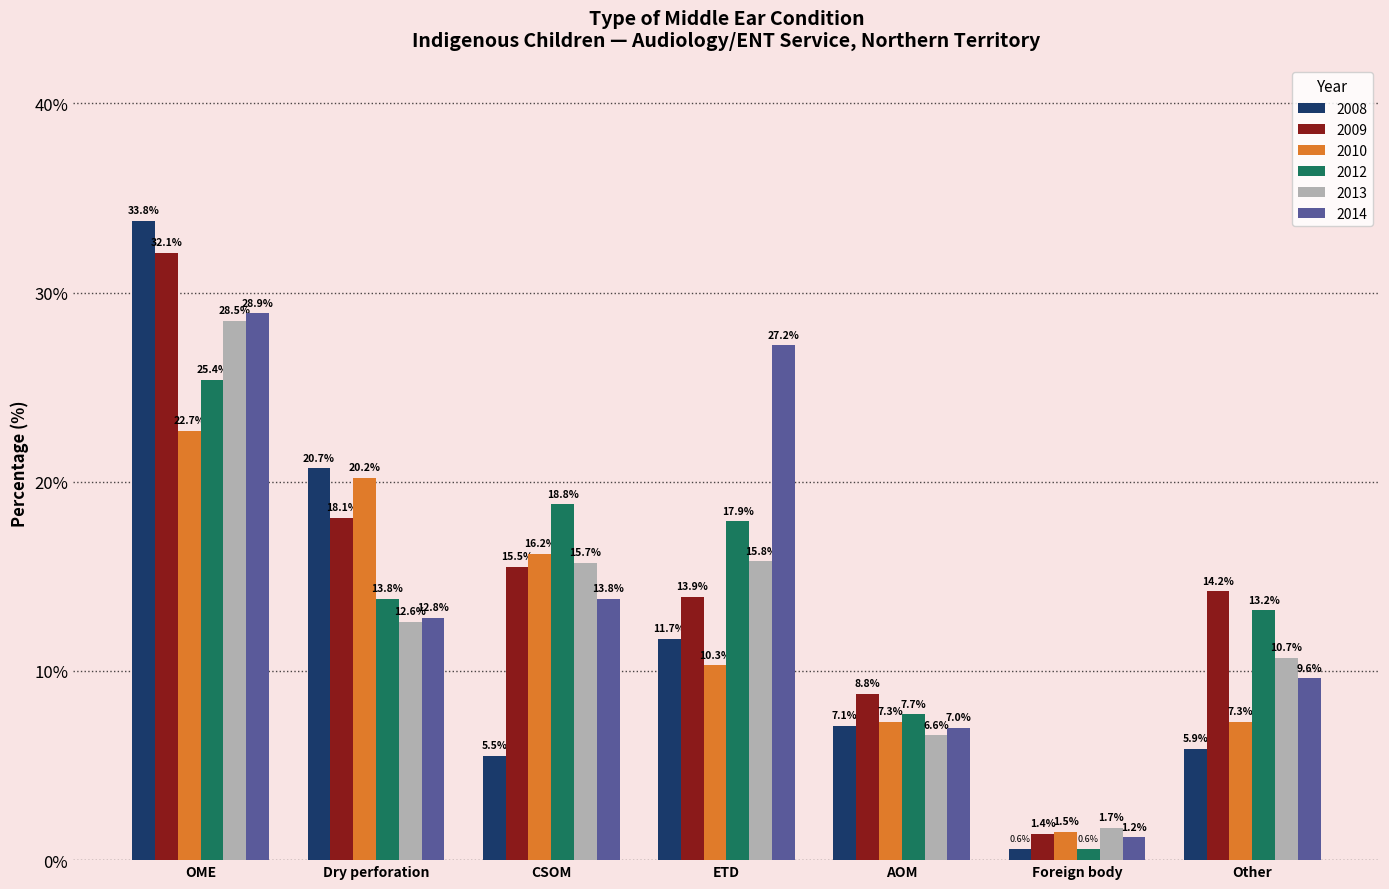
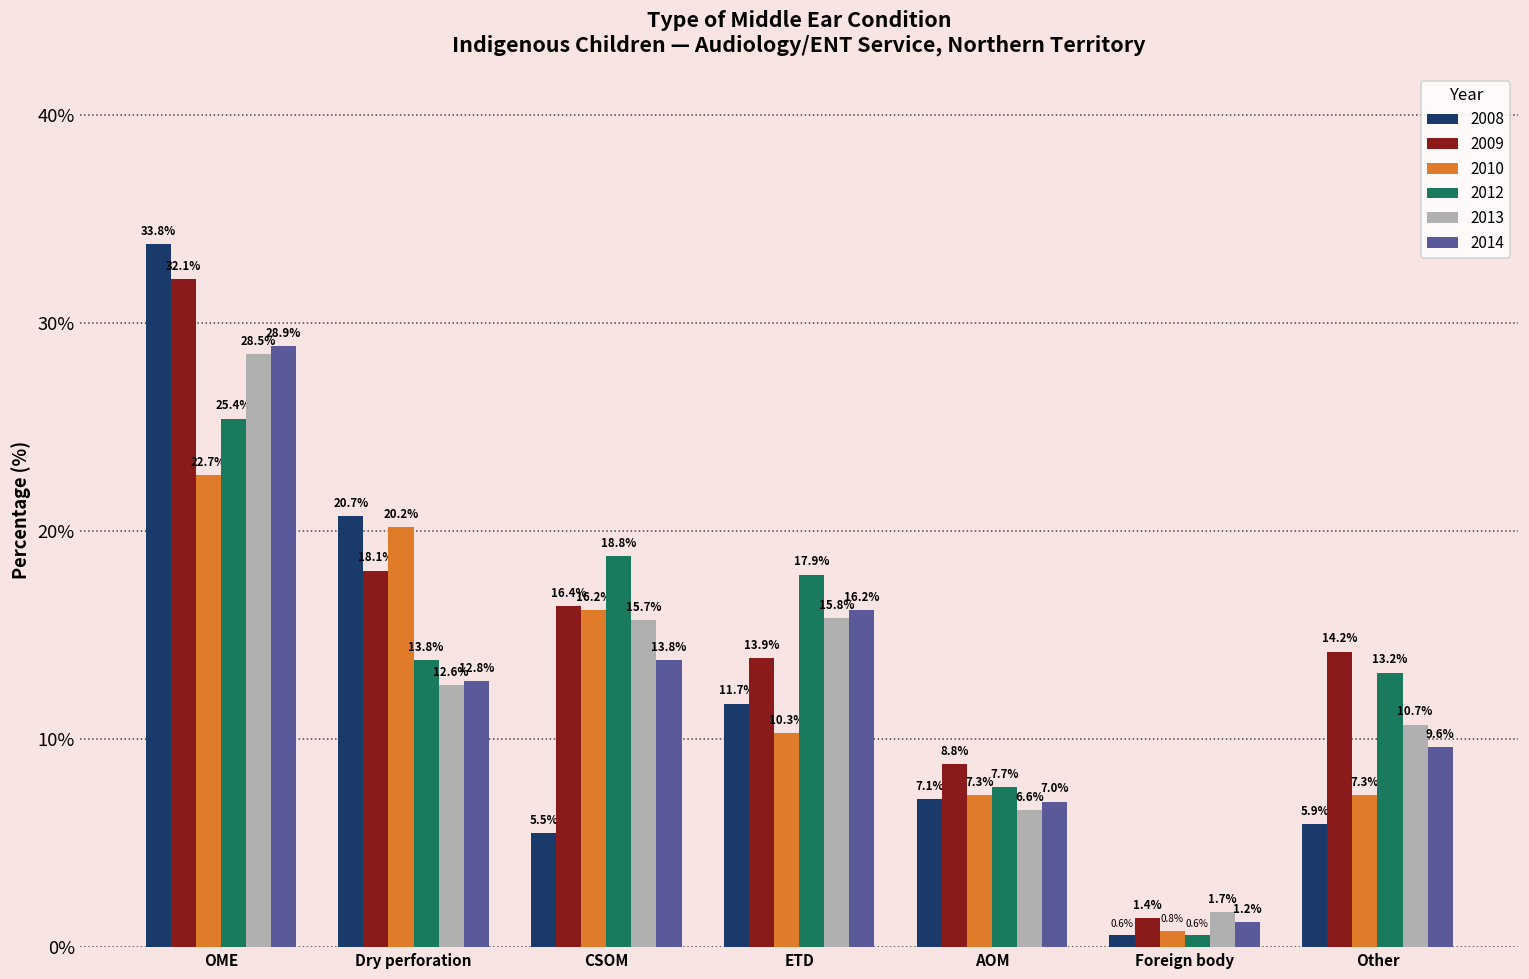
  {
    "2008": {
      "OME": "33.8%",
      "Dry perforation": "20.7%",
      "CSOM": "5.5%",
      "ETD": "11.7%",
      "AOM": "7.1%",
      "Foreign body": "0.6%",
      "Other": "5.9%"
    },
    "2009": {
      "OME": "32.1%",
      "Dry perforation": "18.1%",
-     "CSOM": "15.5%",
+     "CSOM": "16.4%",
      "ETD": "13.9%",
      "AOM": "8.8%",
      "Foreign body": "1.4%",
      "Other": "14.2%"
    },
    "2010": {
      "OME": "22.7%",
      "Dry perforation": "20.2%",
      "CSOM": "16.2%",
      "ETD": "10.3%",
      "AOM": "7.3%",
-     "Foreign body": "1.5%",
+     "Foreign body": "0.8%",
      "Other": "7.3%"
    },
    "2012": {
      "OME": "25.4%",
      "Dry perforation": "13.8%",
      "CSOM": "18.8%",
      "ETD": "17.9%",
      "AOM": "7.7%",
      "Foreign body": "0.6%",
      "Other": "13.2%"
    },
    "2013": {
      "OME": "28.5%",
      "CSOM": "15.7%",
      "ETD": "15.8%",
      "AOM": "6.6%",
      "Foreign body": "1.7%",
      "Other": "10.7%"
    },
    "2014": {
      "OME": "28.9%",
      "CSOM": "13.8%",
-     "ETD": "27.2%",
+     "ETD": "16.2%",
      "AOM": "7.0%",
      "Foreign body": "1.2%",
      "Other": "9.6%"
    }
  }
